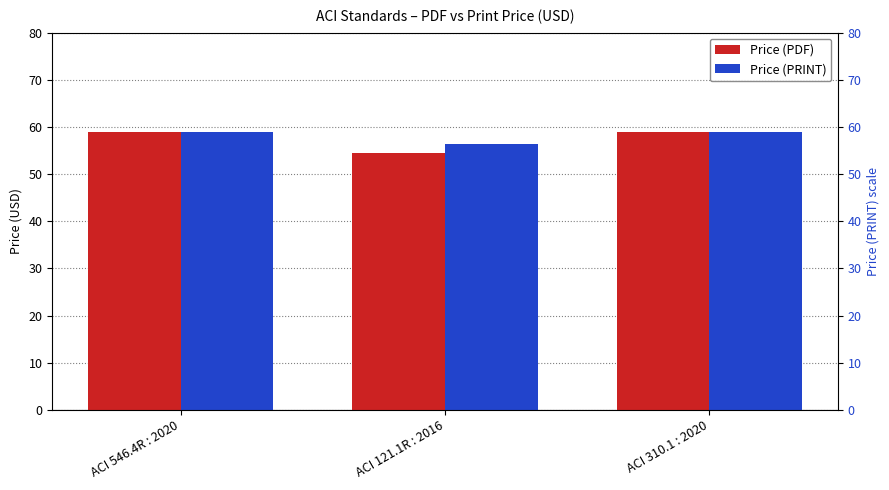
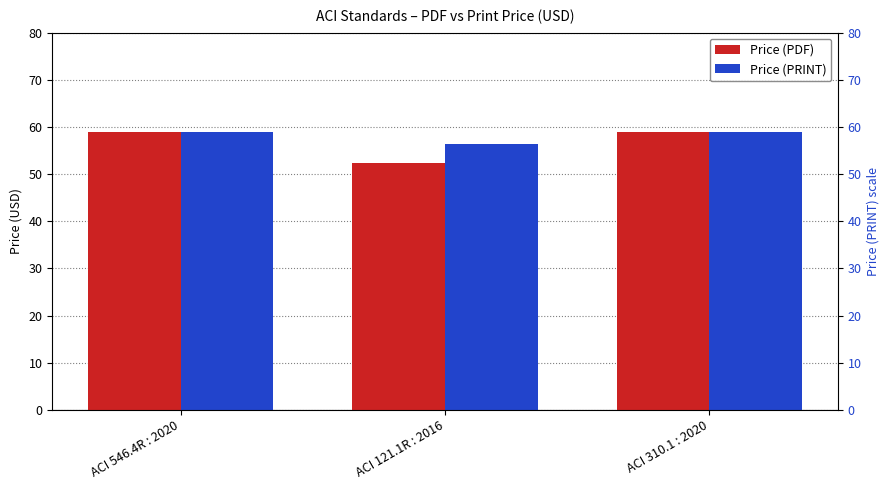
  {
    "Price (PDF)": {
      "ACI 546.4R : 2020": 59,
-     "ACI 121.1R : 2016": 55,
+     "ACI 121.1R : 2016": 52,
      "ACI 310.1 : 2020": 59
    },
    "Price (PRINT)": {
      "ACI 546.4R : 2020": 59,
      "ACI 121.1R : 2016": 56,
      "ACI 310.1 : 2020": 59
    }
  }
